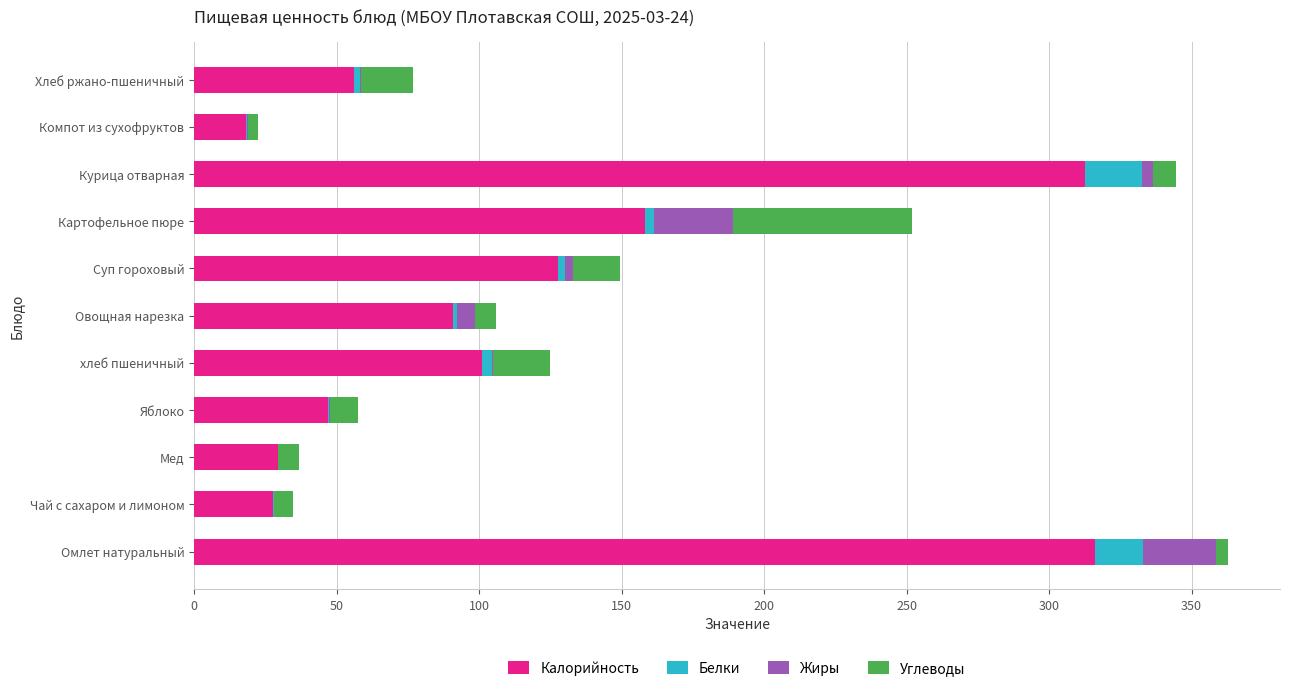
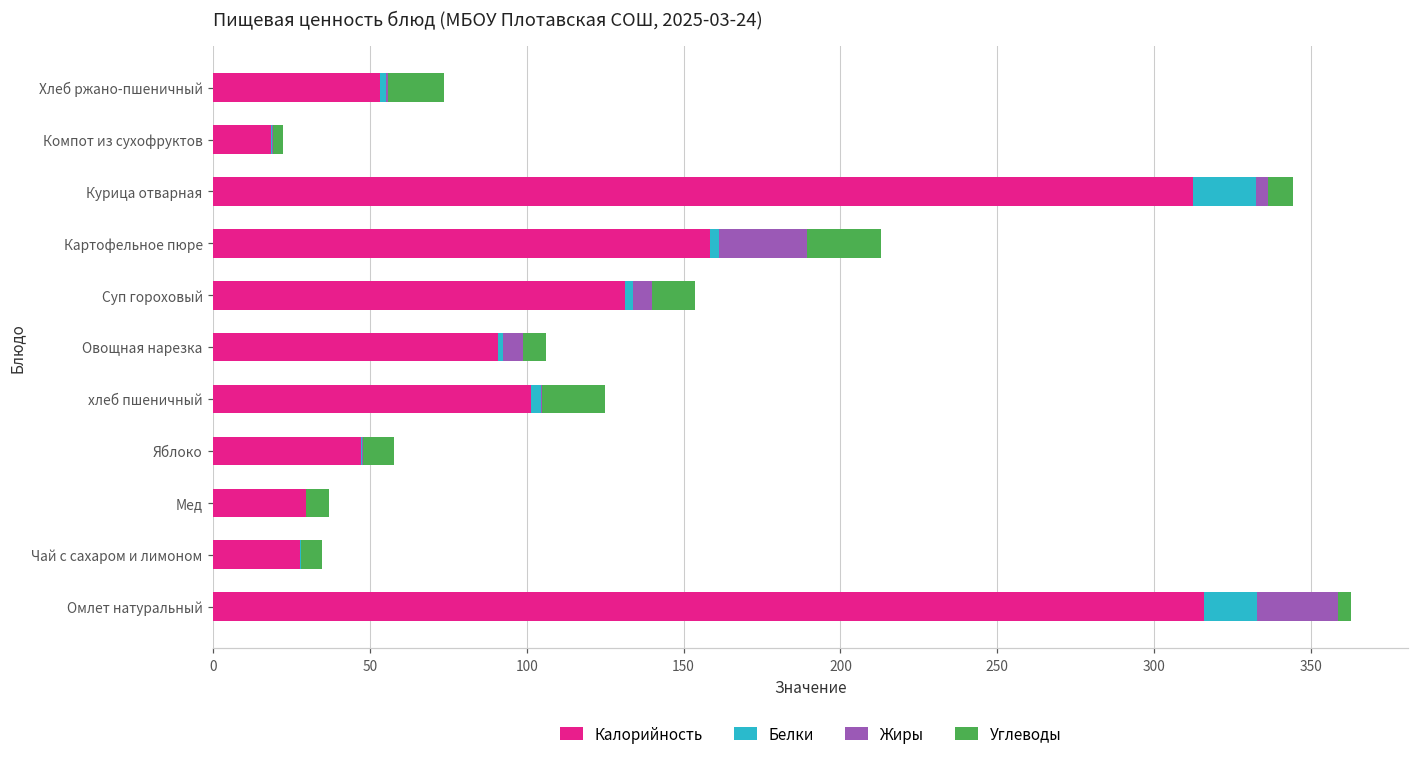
  {
    "Калорийность": {
-     "Хлеб ржано-пшеничный": 56,
+     "Хлеб ржано-пшеничный": 53,
      "Компот из сухофруктов": 18,
      "Курица отварная": 313,
      "Картофельное пюре": 158,
-     "Суп гороховый": 128,
+     "Суп гороховый": 131,
      "Овощная нарезка": 91,
      "хлеб пшеничный": 101,
      "Яблоко": 47,
      "Мед": 30,
      "Чай с сахаром и лимоном": 28,
      "Омлет натуральный": 316
    },
    "Белки": {
      "Хлеб ржано-пшеничный": 2,
      "Курица отварная": 20,
      "Картофельное пюре": 3,
      "Суп гороховый": 2,
      "Овощная нарезка": 2,
      "хлеб пшеничный": 3,
      "Омлет натуральный": 17
    },
    "Жиры": {
      "Курица отварная": 4,
      "Картофельное пюре": 28,
-     "Суп гороховый": 3,
+     "Суп гороховый": 6,
      "Овощная нарезка": 6,
      "Мед": 0,
      "Чай с сахаром и лимоном": 0,
      "Омлет натуральный": 26
    },
    "Углеводы": {
      "Хлеб ржано-пшеничный": 18,
      "Компот из сухофруктов": 3,
      "Курица отварная": 8,
-     "Картофельное пюре": 63,
-     "Суп гороховый": 17,
+     "Картофельное пюре": 24,
+     "Суп гороховый": 14,
      "Овощная нарезка": 7,
      "хлеб пшеничный": 20,
      "Яблоко": 10,
      "Мед": 7,
      "Чай с сахаром и лимоном": 7,
      "Омлет натуральный": 4
    }
  }
